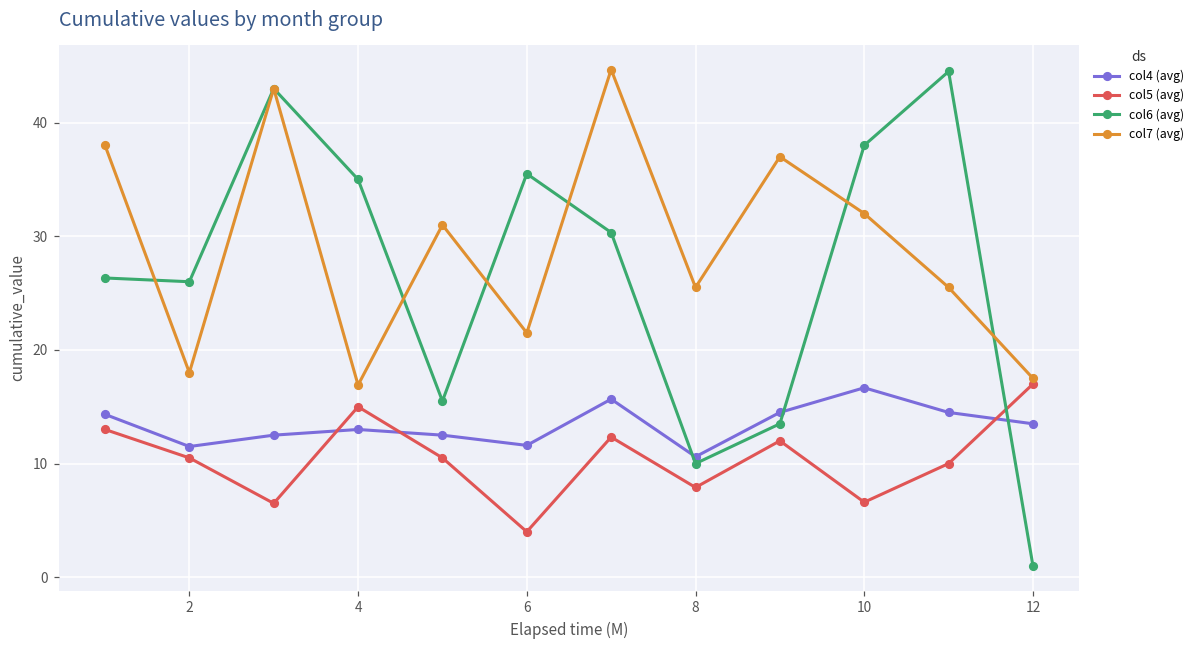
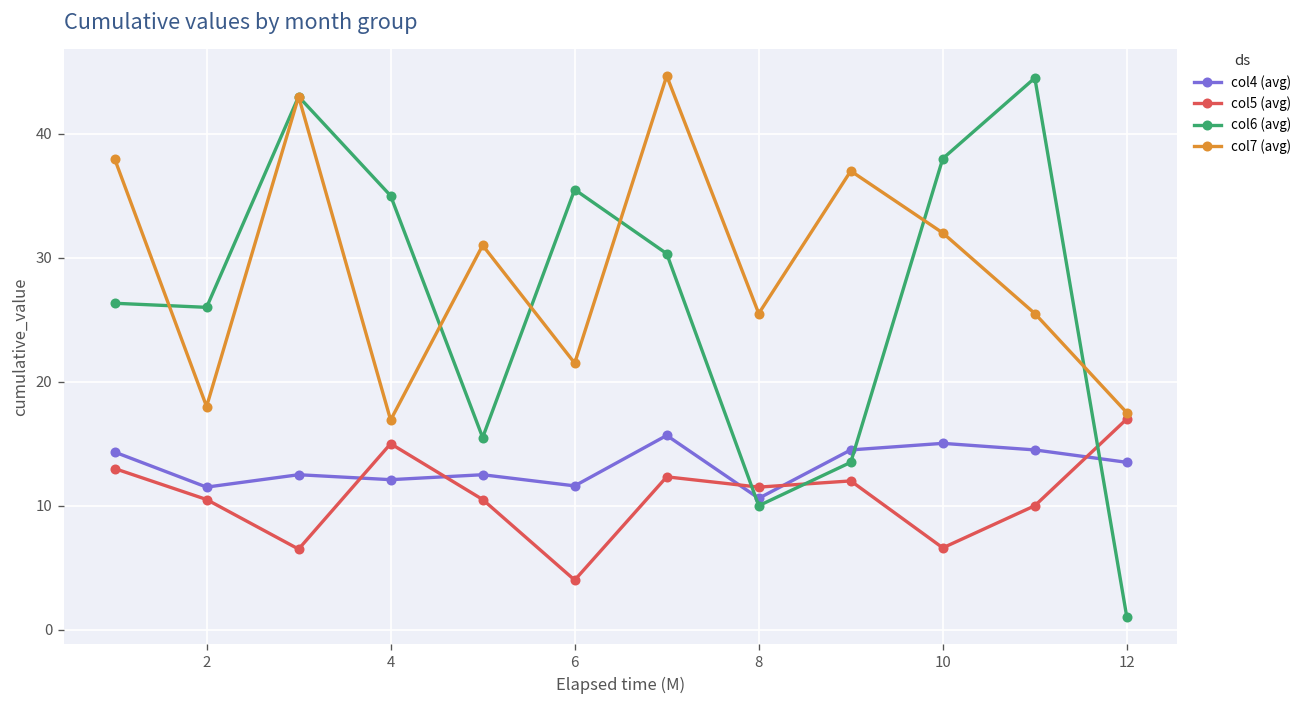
  {
    "col4 (avg)": {
      "2": 11.5,
-     "4": 13.0,
+     "4": 12.1,
      "6": 11.6,
      "8": 10.6,
-     "10": 16.7,
+     "10": 15.0,
      "12": 13.5
    },
    "col5 (avg)": {
      "2": 10.5,
      "4": 15.0,
      "6": 4.0,
-     "8": 7.9,
+     "8": 11.5,
      "10": 6.6,
      "12": 17.0
    },
    "col6 (avg)": {
      "2": 26.0,
      "4": 35.0,
      "6": 35.5,
      "8": 10.0,
      "10": 38.0,
      "12": 1.0
    },
    "col7 (avg)": {
      "2": 18.0,
      "4": 16.9,
      "6": 21.5,
      "8": 25.5,
      "10": 32.0,
      "12": 17.5
    }
  }
